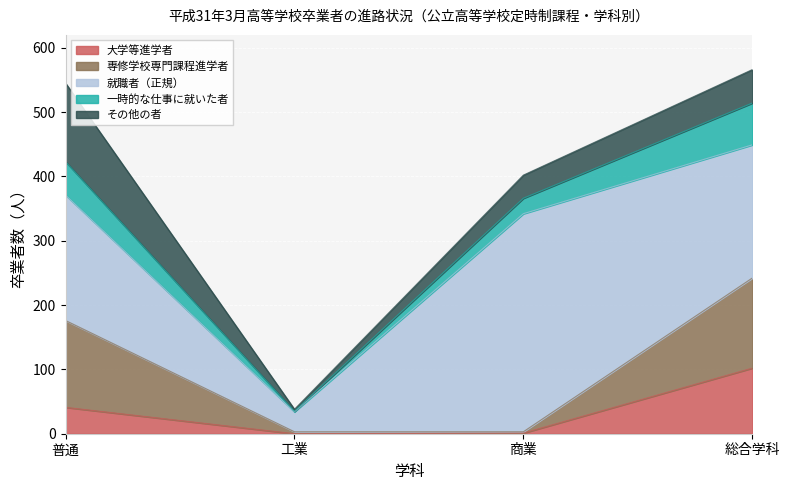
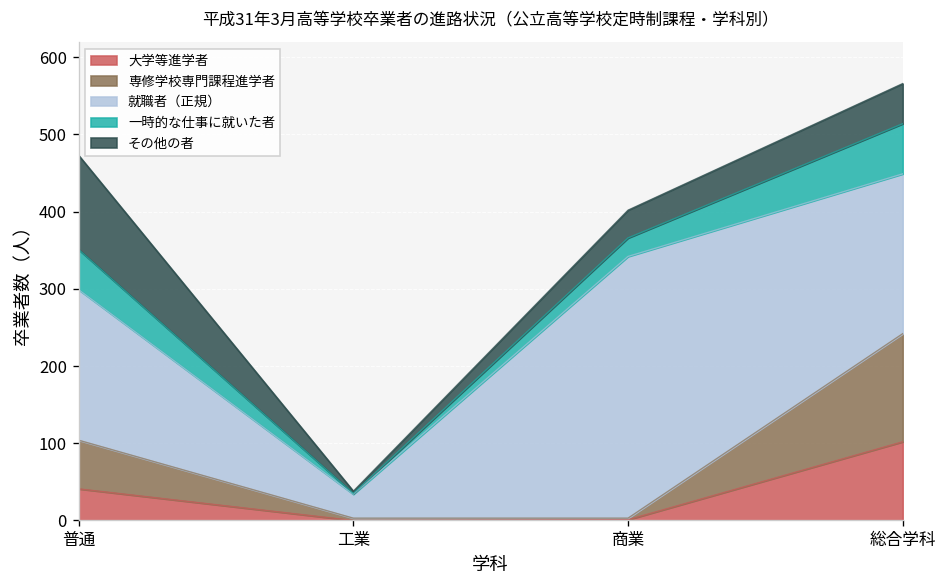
  {
    "大学等進学者": {
      "普通": 40,
      "総合学科": 100
    },
    "専修学校専門課程進学者": {
-     "普通": 140,
+     "普通": 60,
      "総合学科": 140
    },
    "就職者（正規）": {
      "普通": 200,
      "商業": 340,
      "総合学科": 210
    },
    "一時的な仕事に就いた者": {
      "普通": 50,
      "商業": 20,
      "総合学科": 70
    },
    "その他の者": {
      "普通": 120,
      "商業": 40,
      "総合学科": 50
    }
  }
